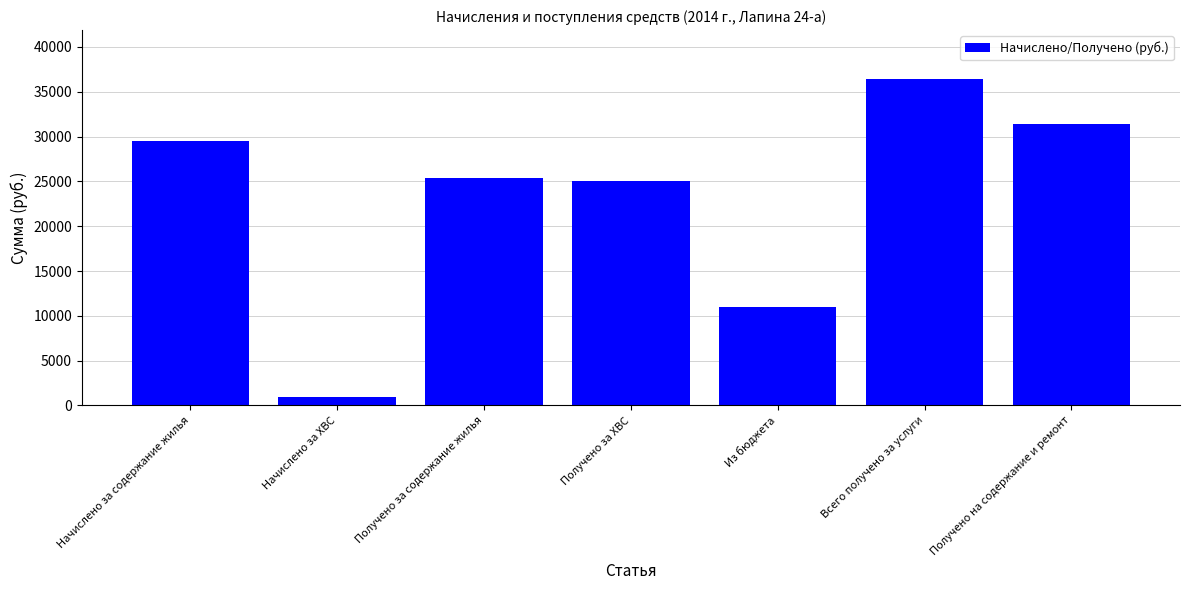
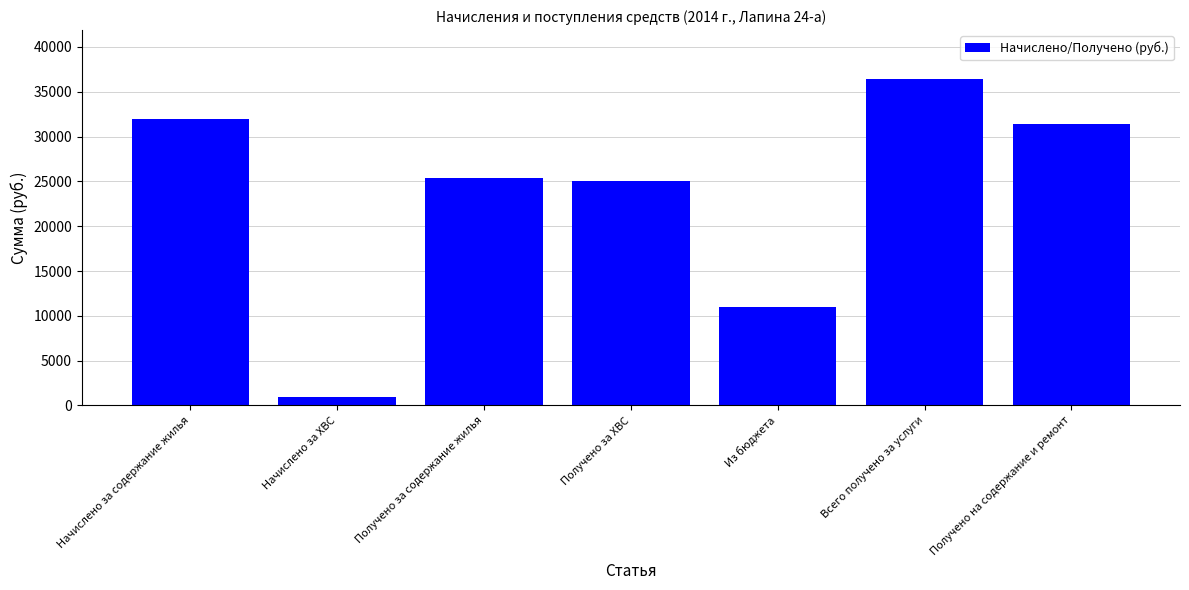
  {
-   "Начислено за содержание жилья": 29000,
+   "Начислено за содержание жилья": 32000,
    "Начислено за ХВС": 1000,
    "Получено за содержание жилья": 25000,
    "Получено за ХВС": 25000,
    "Из бюджета": 11000,
    "Всего получено за услуги": 36000,
    "Получено на содержание и ремонт": 31000
  }
